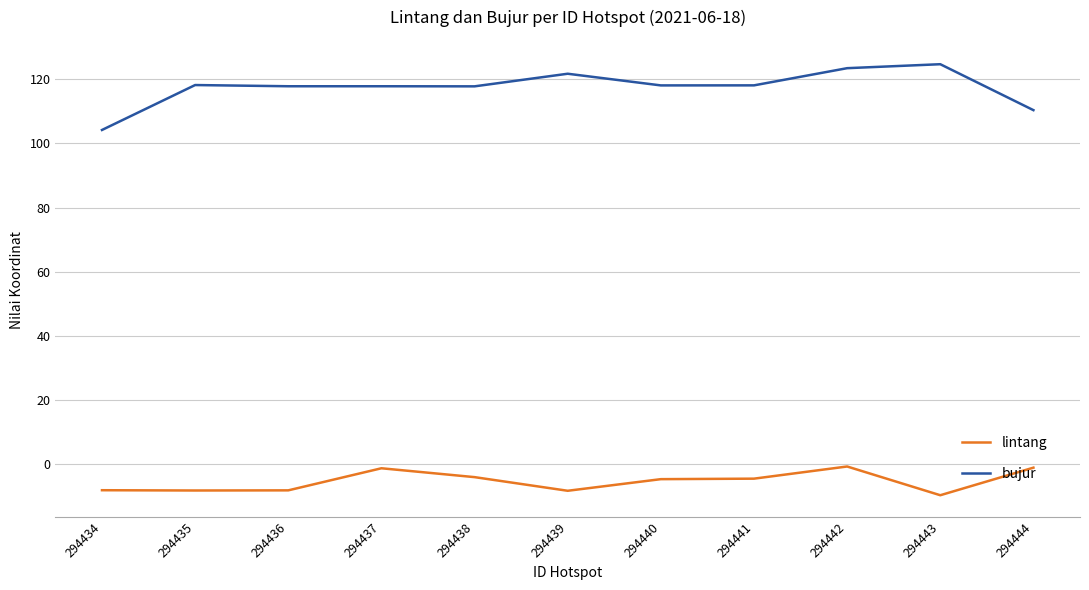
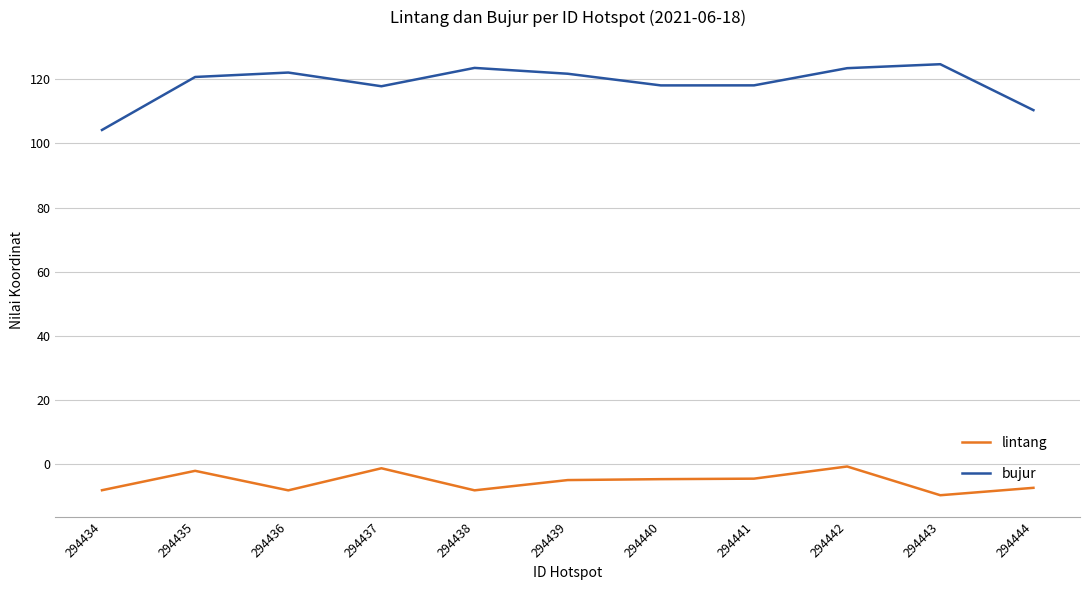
  {
    "lintang": {
      "294434": -8,
-     "294435": -8,
+     "294435": -2,
      "294436": -8,
      "294437": -1,
-     "294438": -4,
-     "294439": -8,
+     "294438": -8,
+     "294439": -5,
      "294440": -5,
      "294441": -5,
      "294442": -1,
      "294443": -10,
-     "294444": -1
+     "294444": -8
    },
    "bujur": {
      "294434": 104,
-     "294435": 118,
-     "294436": 118,
+     "294435": 121,
+     "294436": 122,
      "294437": 118,
-     "294438": 118,
+     "294438": 124,
      "294439": 122,
      "294440": 118,
      "294441": 118,
      "294442": 124,
      "294443": 125,
      "294444": 110
    }
  }
